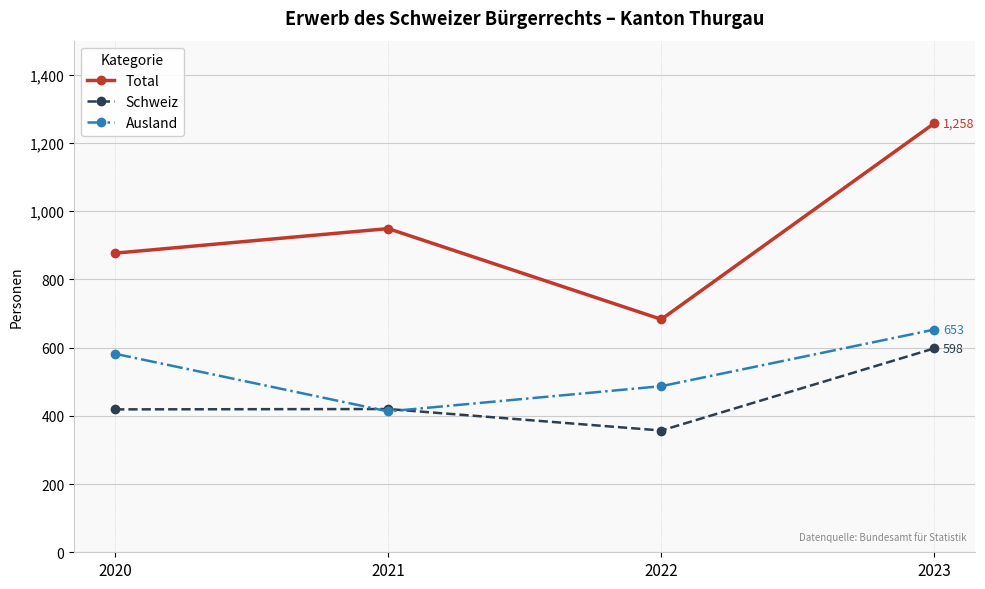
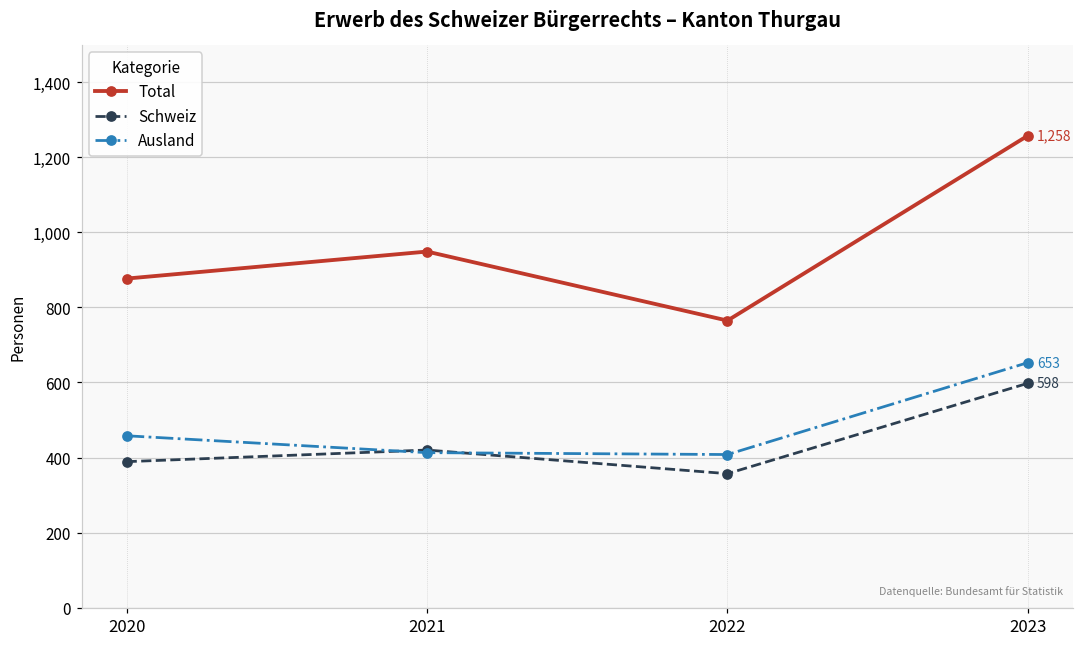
  {
    "Total": {
      "2020": 880,
      "2021": 950,
-     "2022": 680
+     "2022": 770
    },
    "Schweiz": {
-     "2020": 420,
+     "2020": 390,
      "2022": 360
    },
    "Ausland": {
-     "2020": 580,
-     "2022": 490
+     "2020": 460,
+     "2022": 410
    }
  }
